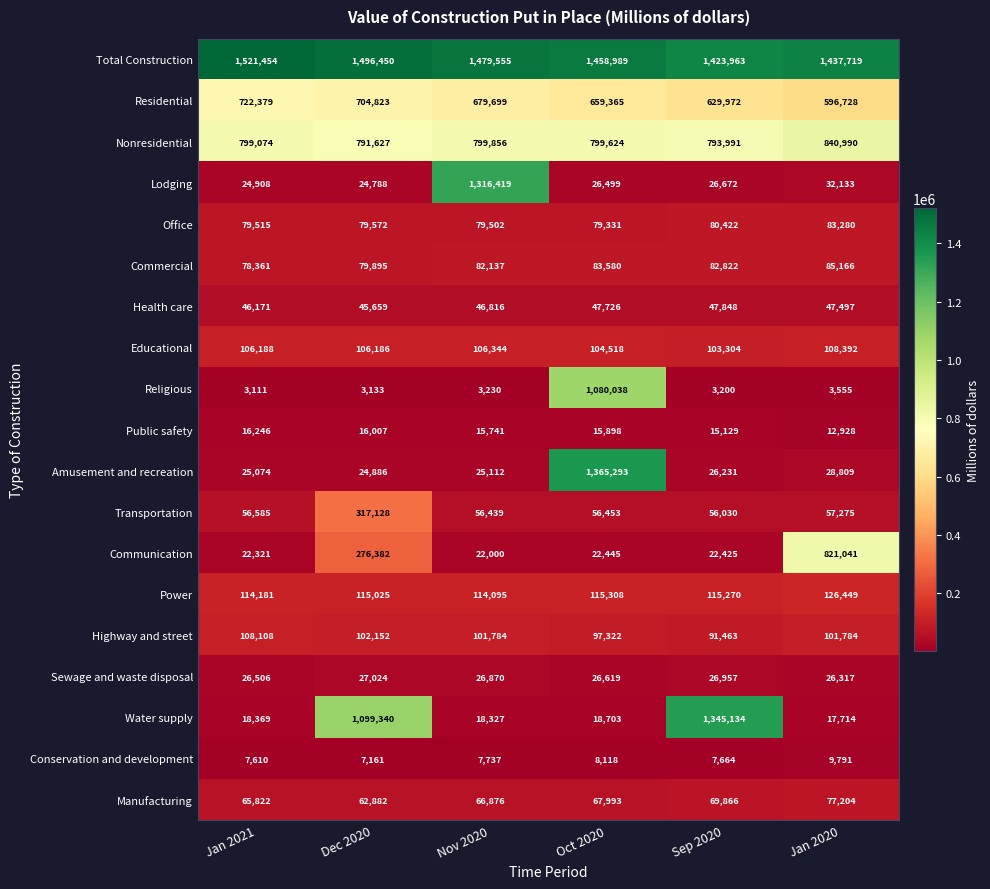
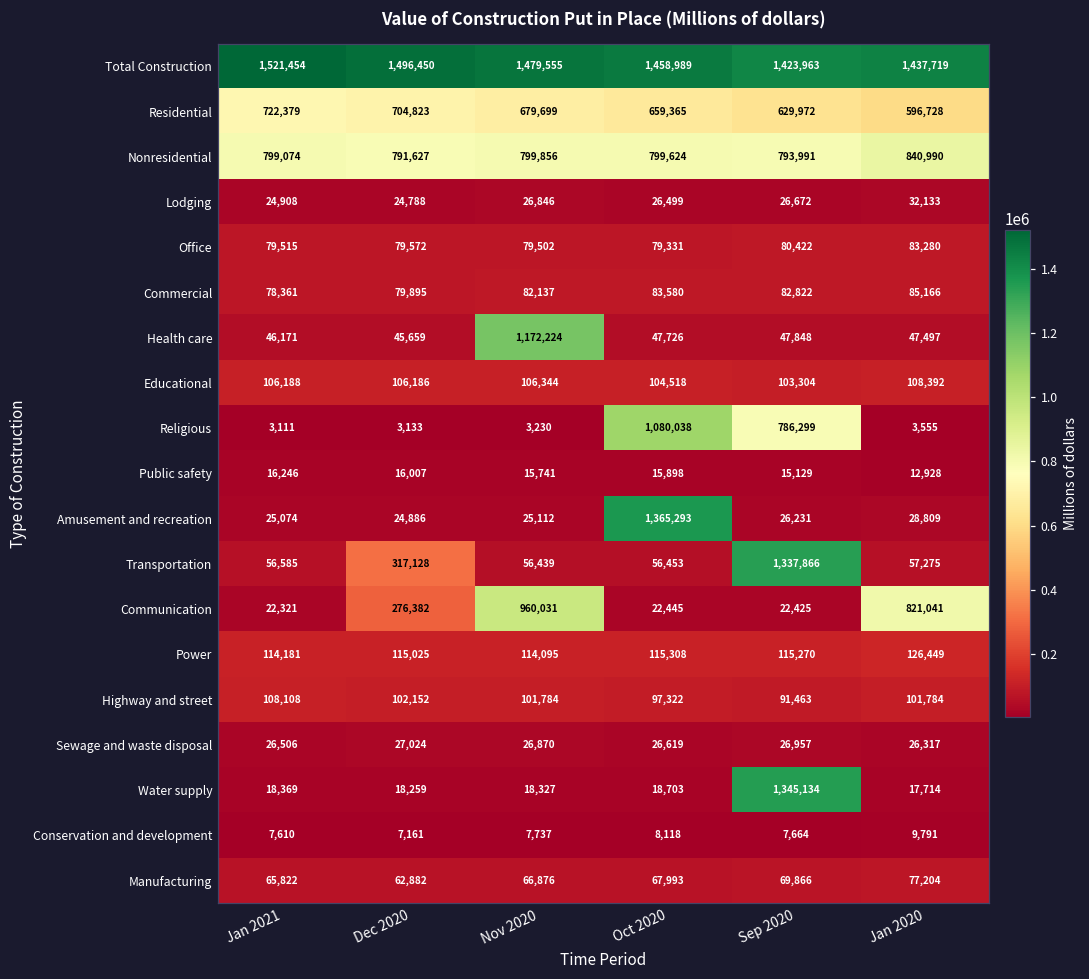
  {
    "Total Construction": {
      "Jan 2021": "1,521,454",
      "Dec 2020": "1,496,450",
      "Nov 2020": "1,479,555",
      "Oct 2020": "1,458,989",
      "Sep 2020": "1,423,963",
      "Jan 2020": "1,437,719"
    },
    "Residential": {
      "Jan 2021": "722,379",
      "Dec 2020": "704,823",
      "Nov 2020": "679,699",
      "Oct 2020": "659,365",
      "Sep 2020": "629,972",
      "Jan 2020": "596,728"
    },
    "Nonresidential": {
      "Jan 2021": "799,074",
      "Dec 2020": "791,627",
      "Nov 2020": "799,856",
      "Oct 2020": "799,624",
      "Sep 2020": "793,991",
      "Jan 2020": "840,990"
    },
    "Lodging": {
      "Jan 2021": "24,908",
      "Dec 2020": "24,788",
-     "Nov 2020": "1,316,419",
+     "Nov 2020": "26,846",
      "Oct 2020": "26,499",
      "Sep 2020": "26,672",
      "Jan 2020": "32,133"
    },
    "Office": {
      "Jan 2021": "79,515",
      "Dec 2020": "79,572",
      "Nov 2020": "79,502",
      "Oct 2020": "79,331",
      "Sep 2020": "80,422",
      "Jan 2020": "83,280"
    },
    "Commercial": {
      "Jan 2021": "78,361",
      "Dec 2020": "79,895",
      "Nov 2020": "82,137",
      "Oct 2020": "83,580",
      "Sep 2020": "82,822",
      "Jan 2020": "85,166"
    },
    "Health care": {
      "Jan 2021": "46,171",
      "Dec 2020": "45,659",
-     "Nov 2020": "46,816",
+     "Nov 2020": "1,172,224",
      "Oct 2020": "47,726",
      "Sep 2020": "47,848",
      "Jan 2020": "47,497"
    },
    "Educational": {
      "Jan 2021": "106,188",
      "Dec 2020": "106,186",
      "Nov 2020": "106,344",
      "Oct 2020": "104,518",
      "Sep 2020": "103,304",
      "Jan 2020": "108,392"
    },
    "Religious": {
      "Jan 2021": "3,111",
      "Dec 2020": "3,133",
      "Nov 2020": "3,230",
      "Oct 2020": "1,080,038",
-     "Sep 2020": "3,200",
+     "Sep 2020": "786,299",
      "Jan 2020": "3,555"
    },
    "Public safety": {
      "Jan 2021": "16,246",
      "Dec 2020": "16,007",
      "Nov 2020": "15,741",
      "Oct 2020": "15,898",
      "Sep 2020": "15,129",
      "Jan 2020": "12,928"
    },
    "Amusement and recreation": {
      "Jan 2021": "25,074",
      "Dec 2020": "24,886",
      "Nov 2020": "25,112",
      "Oct 2020": "1,365,293",
      "Sep 2020": "26,231",
      "Jan 2020": "28,809"
    },
    "Transportation": {
      "Jan 2021": "56,585",
      "Dec 2020": "317,128",
      "Nov 2020": "56,439",
      "Oct 2020": "56,453",
-     "Sep 2020": "56,030",
+     "Sep 2020": "1,337,866",
      "Jan 2020": "57,275"
    },
    "Communication": {
      "Jan 2021": "22,321",
      "Dec 2020": "276,382",
-     "Nov 2020": "22,000",
+     "Nov 2020": "960,031",
      "Oct 2020": "22,445",
      "Sep 2020": "22,425",
      "Jan 2020": "821,041"
    },
    "Power": {
      "Jan 2021": "114,181",
      "Dec 2020": "115,025",
      "Nov 2020": "114,095",
      "Oct 2020": "115,308",
      "Sep 2020": "115,270",
      "Jan 2020": "126,449"
    },
    "Highway and street": {
      "Jan 2021": "108,108",
      "Dec 2020": "102,152",
      "Nov 2020": "101,784",
      "Oct 2020": "97,322",
      "Sep 2020": "91,463",
      "Jan 2020": "101,784"
    },
    "Sewage and waste disposal": {
      "Jan 2021": "26,506",
      "Dec 2020": "27,024",
      "Nov 2020": "26,870",
      "Oct 2020": "26,619",
      "Sep 2020": "26,957",
      "Jan 2020": "26,317"
    },
    "Water supply": {
      "Jan 2021": "18,369",
-     "Dec 2020": "1,099,340",
+     "Dec 2020": "18,259",
      "Nov 2020": "18,327",
      "Oct 2020": "18,703",
      "Sep 2020": "1,345,134",
      "Jan 2020": "17,714"
    },
    "Conservation and development": {
      "Jan 2021": "7,610",
      "Dec 2020": "7,161",
      "Nov 2020": "7,737",
      "Oct 2020": "8,118",
      "Sep 2020": "7,664",
      "Jan 2020": "9,791"
    },
    "Manufacturing": {
      "Jan 2021": "65,822",
      "Dec 2020": "62,882",
      "Nov 2020": "66,876",
      "Oct 2020": "67,993",
      "Sep 2020": "69,866",
      "Jan 2020": "77,204"
    }
  }
